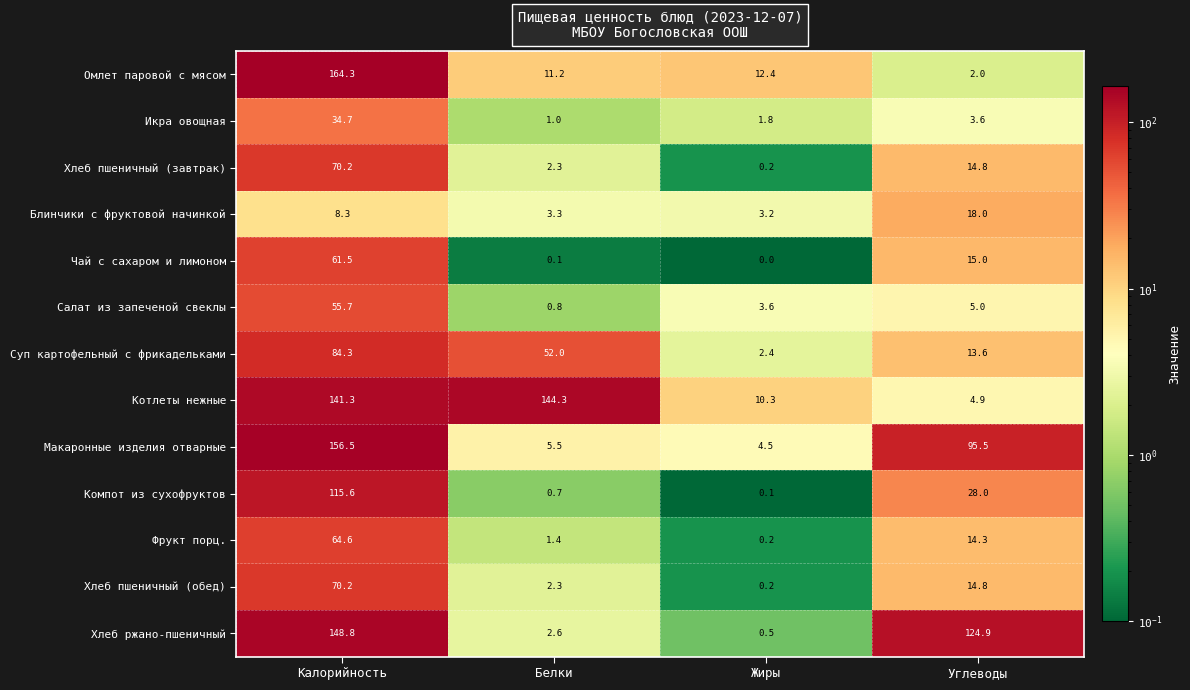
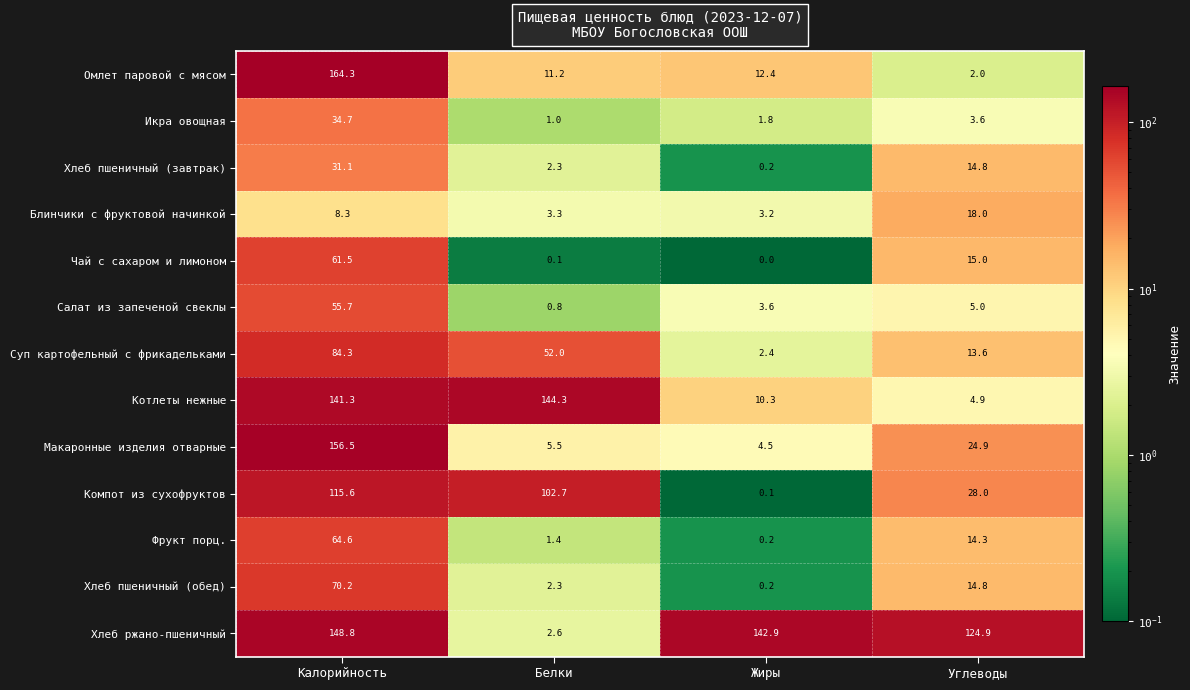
  {
    "Омлет паровой с мясом": {
      "Калорийность": 164.3,
      "Белки": 11.2,
      "Жиры": 12.4,
      "Углеводы": 2.0
    },
    "Икра овощная": {
      "Калорийность": 34.7,
      "Белки": 1.0,
      "Жиры": 1.8,
      "Углеводы": 3.6
    },
    "Хлеб пшеничный (завтрак)": {
-     "Калорийность": 70.2,
+     "Калорийность": 31.1,
      "Белки": 2.3,
      "Жиры": 0.2,
      "Углеводы": 14.8
    },
    "Блинчики с фруктовой начинкой": {
      "Калорийность": 8.3,
      "Белки": 3.3,
      "Жиры": 3.2,
      "Углеводы": 18.0
    },
    "Чай с сахаром и лимоном": {
      "Калорийность": 61.5,
      "Белки": 0.1,
      "Жиры": 0.0,
      "Углеводы": 15.0
    },
    "Салат из запеченой свеклы": {
      "Калорийность": 55.7,
      "Белки": 0.8,
      "Жиры": 3.6,
      "Углеводы": 5.0
    },
    "Суп картофельный с фрикадельками": {
      "Калорийность": 84.3,
      "Белки": 52.0,
      "Жиры": 2.4,
      "Углеводы": 13.6
    },
    "Котлеты нежные": {
      "Калорийность": 141.3,
      "Белки": 144.3,
      "Жиры": 10.3,
      "Углеводы": 4.9
    },
    "Макаронные изделия отварные": {
      "Калорийность": 156.5,
      "Белки": 5.5,
      "Жиры": 4.5,
-     "Углеводы": 95.5
+     "Углеводы": 24.9
    },
    "Компот из сухофруктов": {
      "Калорийность": 115.6,
-     "Белки": 0.7,
+     "Белки": 102.7,
      "Жиры": 0.1,
      "Углеводы": 28.0
    },
    "Фрукт порц.": {
      "Калорийность": 64.6,
      "Белки": 1.4,
      "Жиры": 0.2,
      "Углеводы": 14.3
    },
    "Хлеб пшеничный (обед)": {
      "Калорийность": 70.2,
      "Белки": 2.3,
      "Жиры": 0.2,
      "Углеводы": 14.8
    },
    "Хлеб ржано-пшеничный": {
      "Калорийность": 148.8,
      "Белки": 2.6,
-     "Жиры": 0.5,
+     "Жиры": 142.9,
      "Углеводы": 124.9
    }
  }
